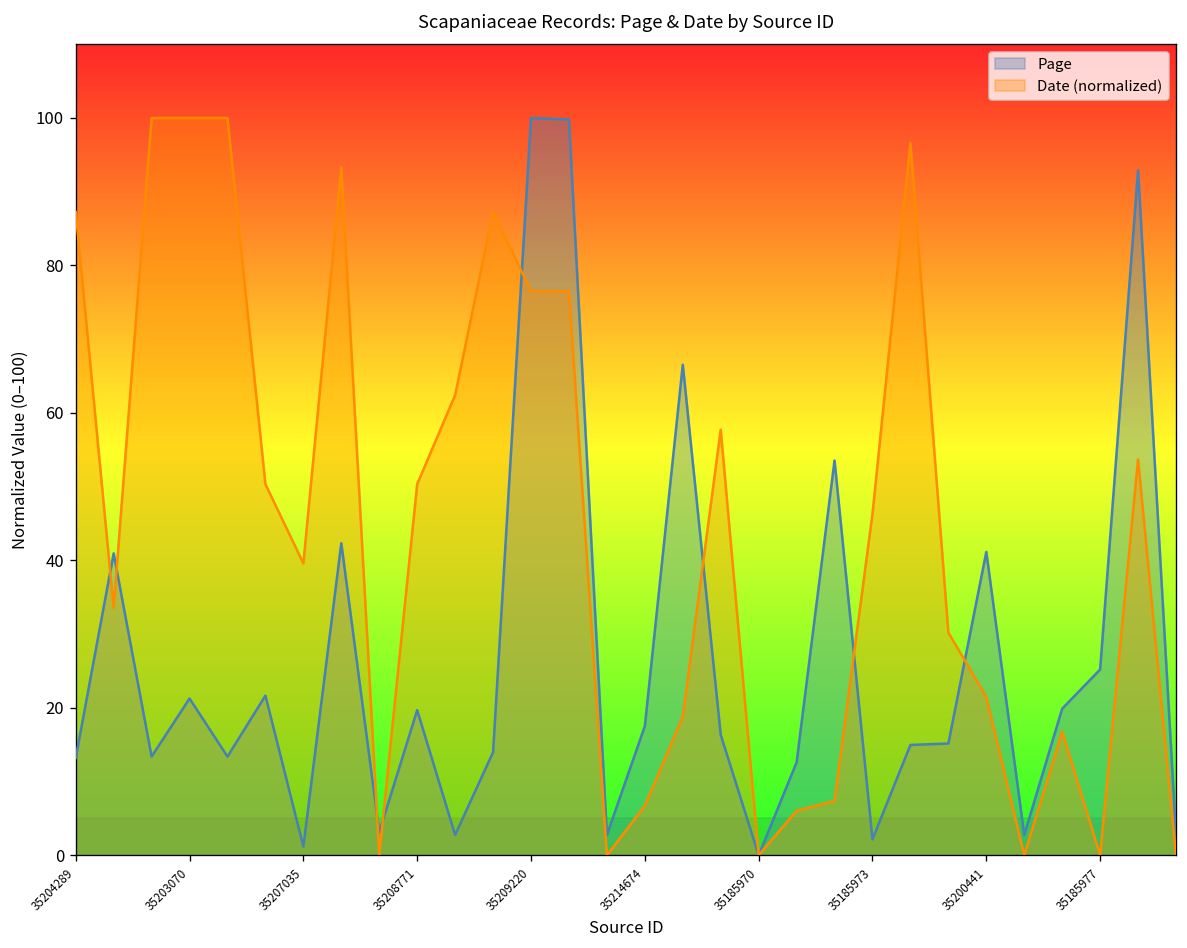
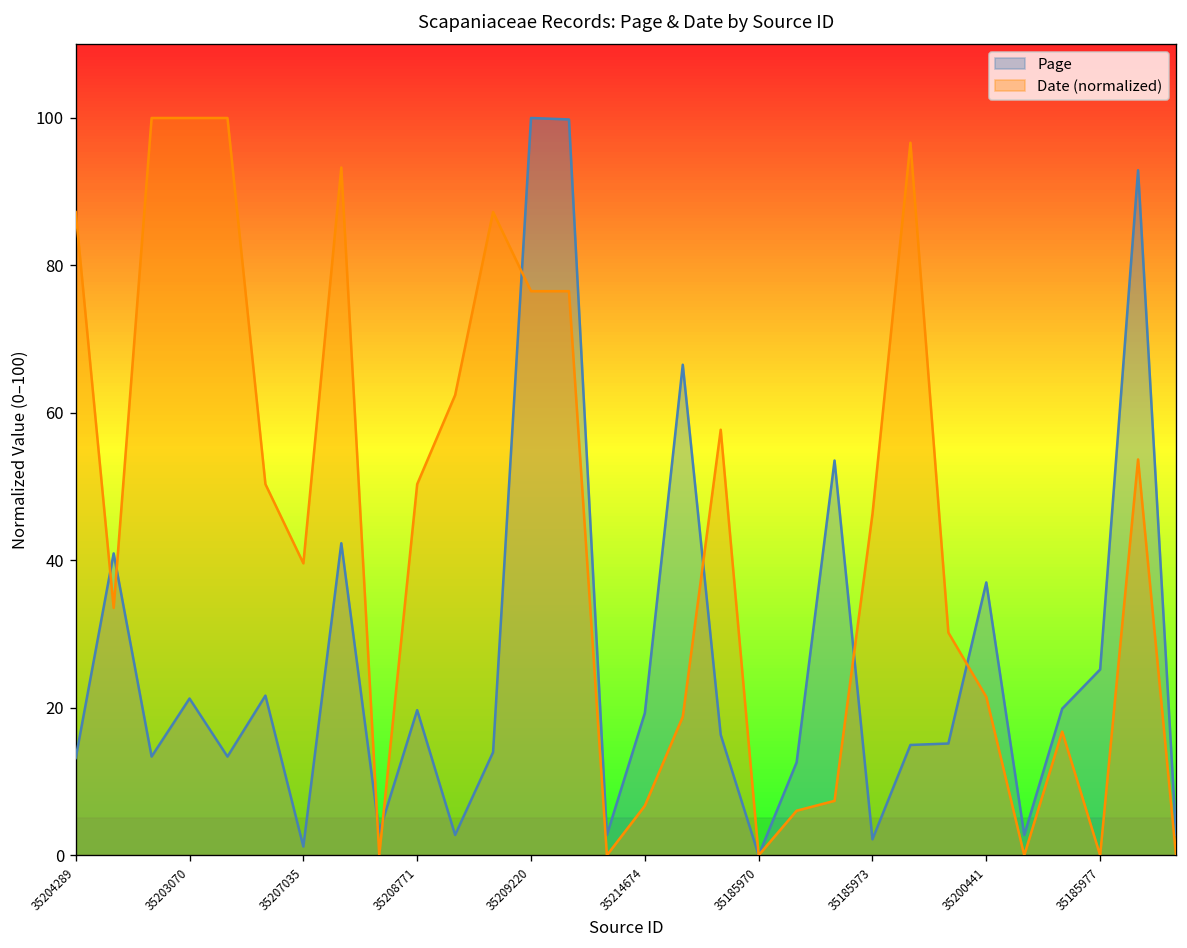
  {
    "Page": {
      "35204289": 13,
      "35203070": 21,
      "35208771": 20,
      "35209220": 100,
-     "35214674": 18,
-     "35200441": 41,
+     "35214674": 19,
+     "35200441": 37,
      "35185977": 25
    },
    "Date (normalized)": {
      "35204289": 87,
      "35203070": 100,
      "35207035": 40,
      "35208771": 50,
      "35209220": 77,
      "35214674": 7,
      "35185973": 46,
      "35200441": 21
    }
  }
